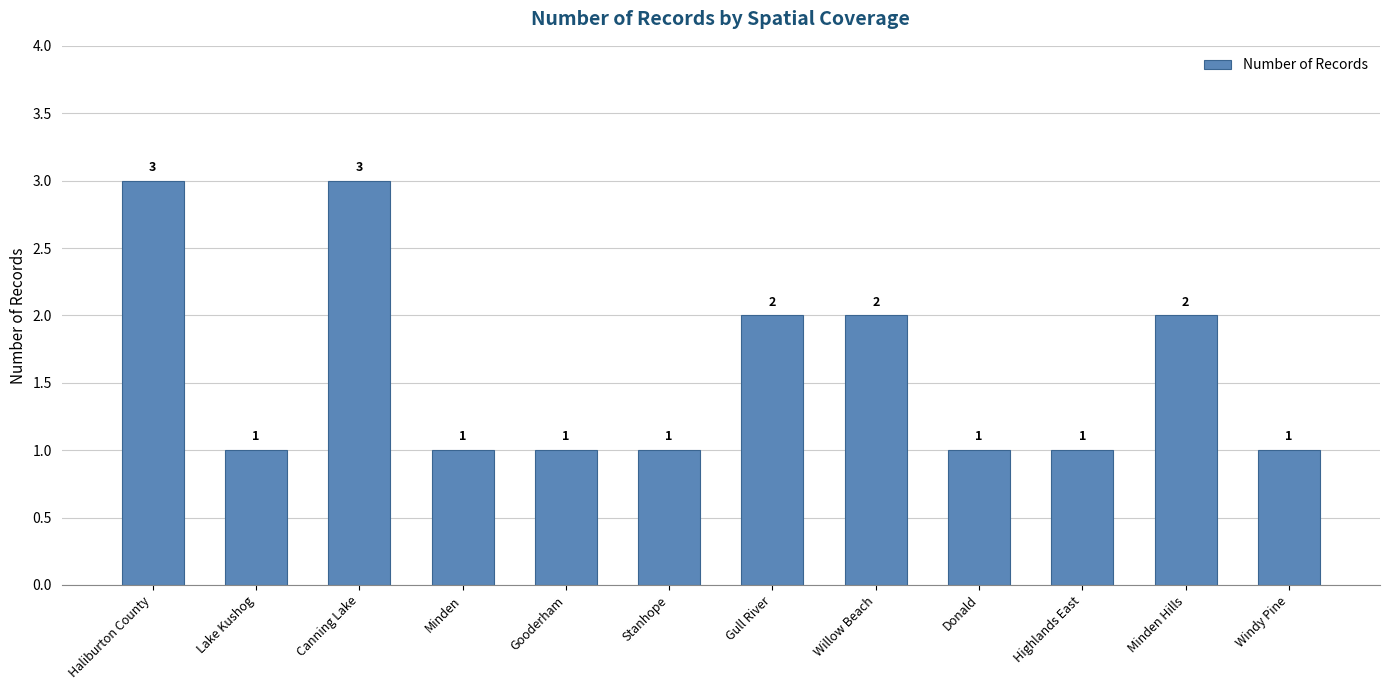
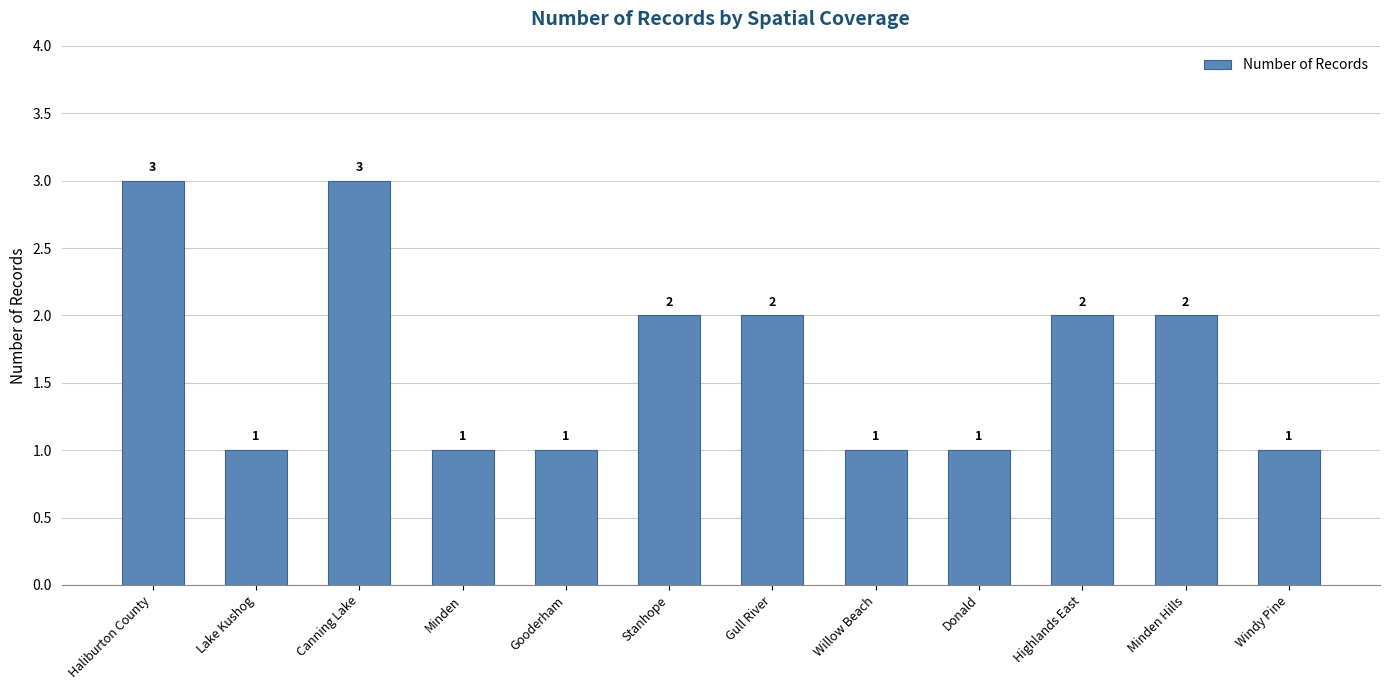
  {
    "Haliburton County": 3,
    "Lake Kushog": 1,
    "Canning Lake": 3,
    "Minden": 1,
    "Gooderham": 1,
-   "Stanhope": 1,
+   "Stanhope": 2,
    "Gull River": 2,
-   "Willow Beach": 2,
+   "Willow Beach": 1,
    "Donald": 1,
-   "Highlands East": 1,
+   "Highlands East": 2,
    "Minden Hills": 2,
    "Windy Pine": 1
  }
